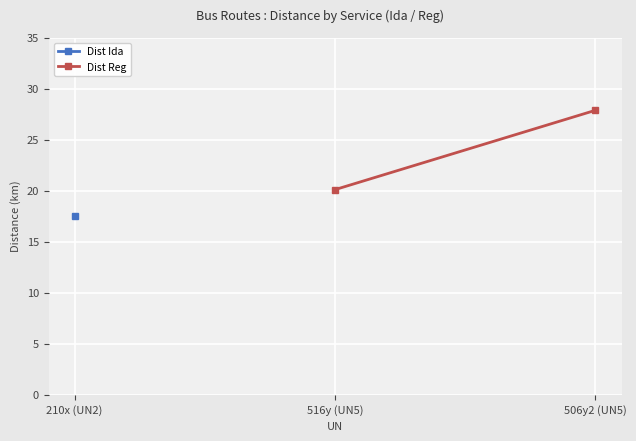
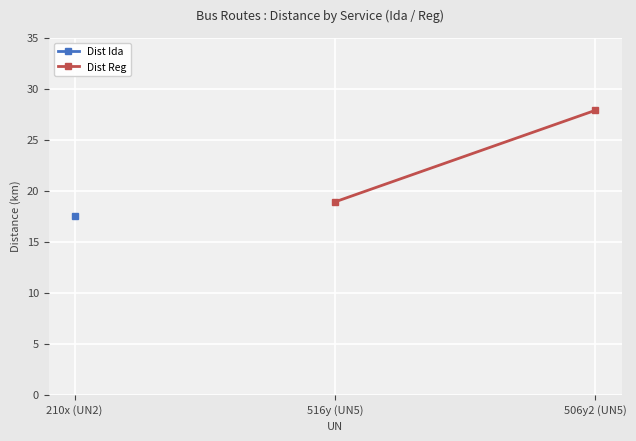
  {
    "Dist Ida": {
      "210x (UN2)": 17.5
    },
    "Dist Reg": {
-     "516y (UN5)": 20.1,
+     "516y (UN5)": 18.9,
      "506y2 (UN5)": 27.9
    }
  }
